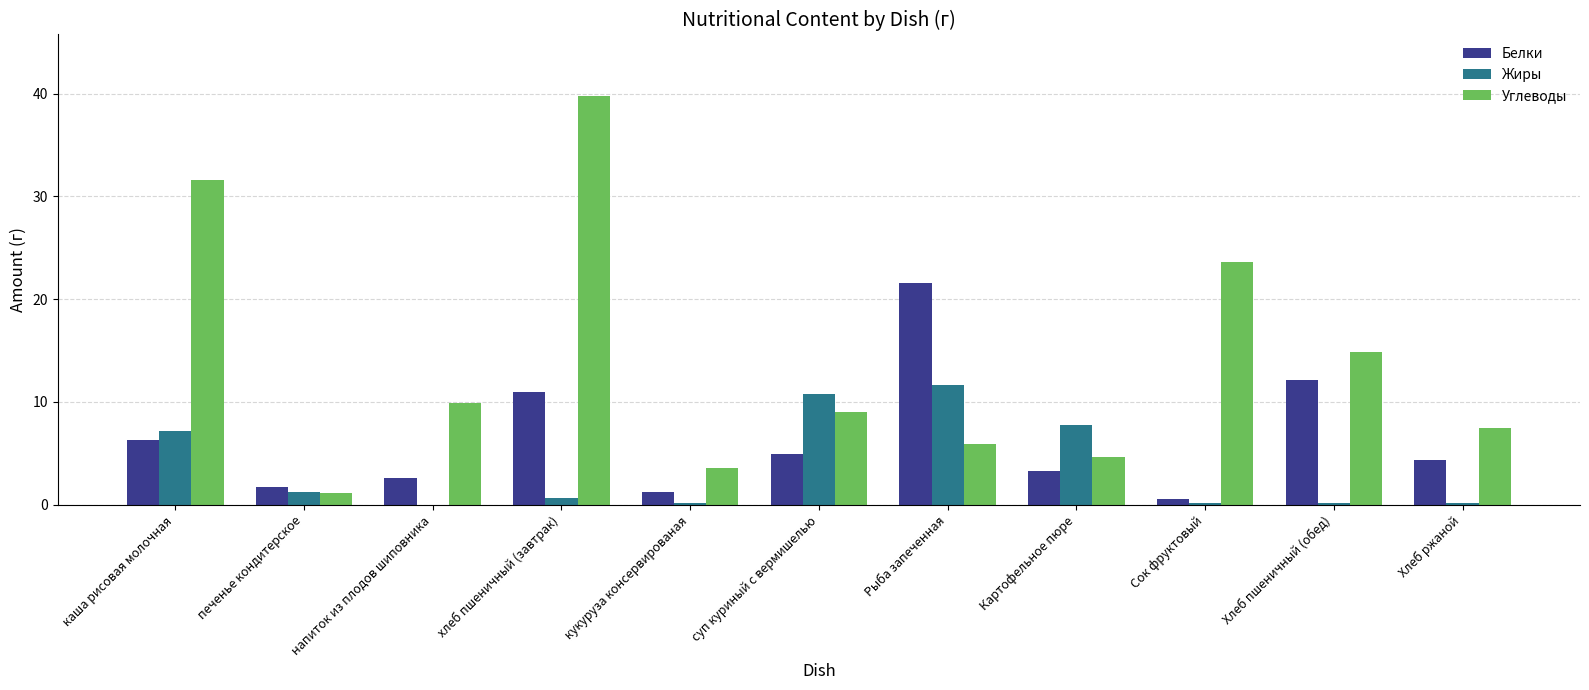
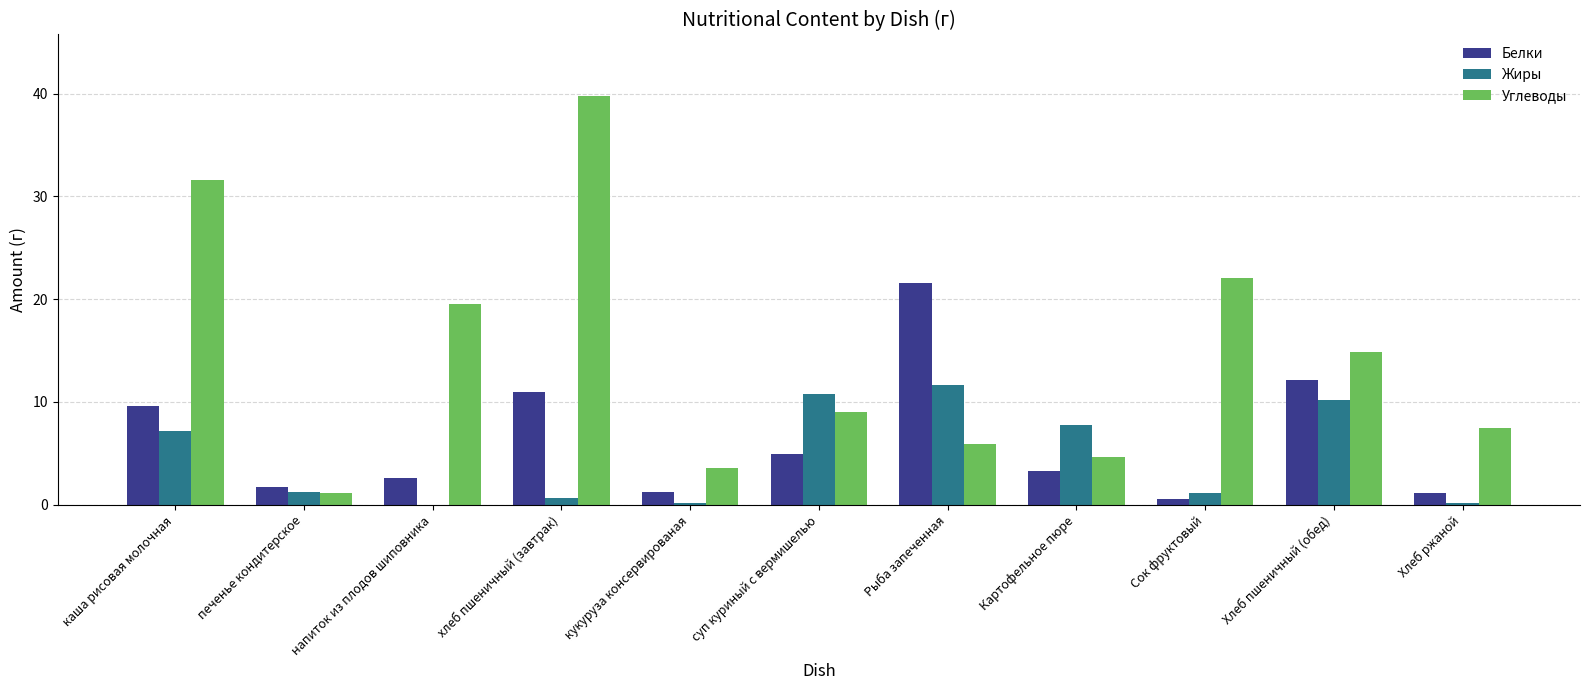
  {
    "Белки": {
-     "каша рисовая молочная": 6.3,
+     "каша рисовая молочная": 9.6,
      "печенье кондитерское": 1.7,
      "напиток из плодов шиповника": 2.6,
      "хлеб пшеничный (завтрак)": 11.0,
      "кукуруза консервированая": 1.2,
      "суп куриный с вермишелью": 4.9,
      "Рыба запеченная": 21.6,
      "Картофельное пюре": 3.3,
      "Сок фруктовый": 0.6,
      "Хлеб пшеничный (обед)": 12.1,
-     "Хлеб ржаной": 4.4
+     "Хлеб ржаной": 1.1
    },
    "Жиры": {
      "каша рисовая молочная": 7.2,
      "печенье кондитерское": 1.2,
      "напиток из плодов шиповника": 0.0,
      "хлеб пшеничный (завтрак)": 0.6,
      "суп куриный с вермишелью": 10.7,
      "Рыба запеченная": 11.7,
      "Картофельное пюре": 7.8,
-     "Сок фруктовый": 0.2,
-     "Хлеб пшеничный (обед)": 0.2
+     "Сок фруктовый": 1.1,
+     "Хлеб пшеничный (обед)": 10.2
    },
    "Углеводы": {
      "каша рисовая молочная": 31.6,
      "печенье кондитерское": 1.1,
-     "напиток из плодов шиповника": 9.9,
+     "напиток из плодов шиповника": 19.5,
      "хлеб пшеничный (завтрак)": 39.8,
      "кукуруза консервированая": 3.6,
      "суп куриный с вермишелью": 9.0,
      "Рыба запеченная": 5.9,
      "Картофельное пюре": 4.7,
-     "Сок фруктовый": 23.6,
+     "Сок фруктовый": 22.1,
      "Хлеб пшеничный (обед)": 14.9,
      "Хлеб ржаной": 7.4
    }
  }
